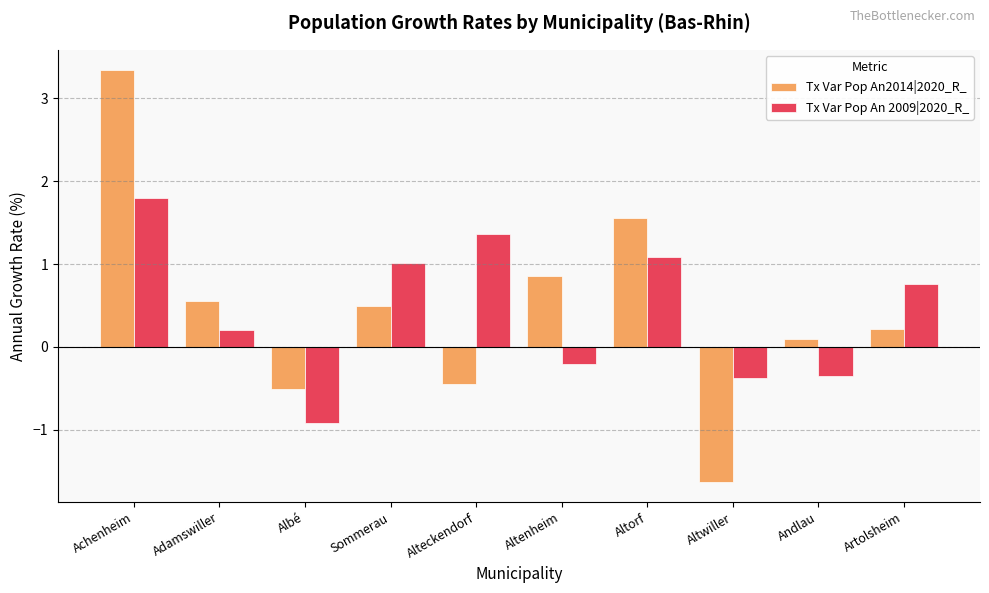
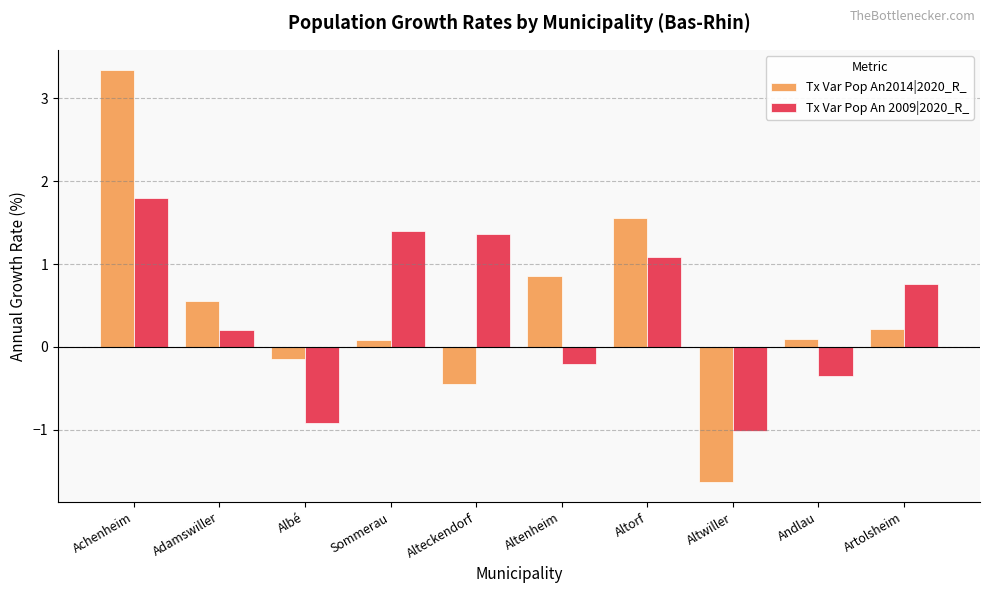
  {
    "Tx Var Pop An2014|2020_R_": {
      "Achenheim": 3.3,
      "Adamswiller": 0.6,
-     "Albé": -0.5,
-     "Sommerau": 0.5,
+     "Albé": -0.1,
+     "Sommerau": 0.1,
      "Alteckendorf": -0.4,
      "Altenheim": 0.9,
      "Altorf": 1.6,
      "Altwiller": -1.6,
      "Andlau": 0.1,
      "Artolsheim": 0.2
    },
    "Tx Var Pop An 2009|2020_R_": {
      "Achenheim": 1.8,
      "Adamswiller": 0.2,
      "Albé": -0.9,
-     "Sommerau": 1.0,
+     "Sommerau": 1.4,
      "Alteckendorf": 1.4,
      "Altenheim": -0.2,
      "Altorf": 1.1,
-     "Altwiller": -0.4,
+     "Altwiller": -1.0,
      "Andlau": -0.4,
      "Artolsheim": 0.8
    }
  }
